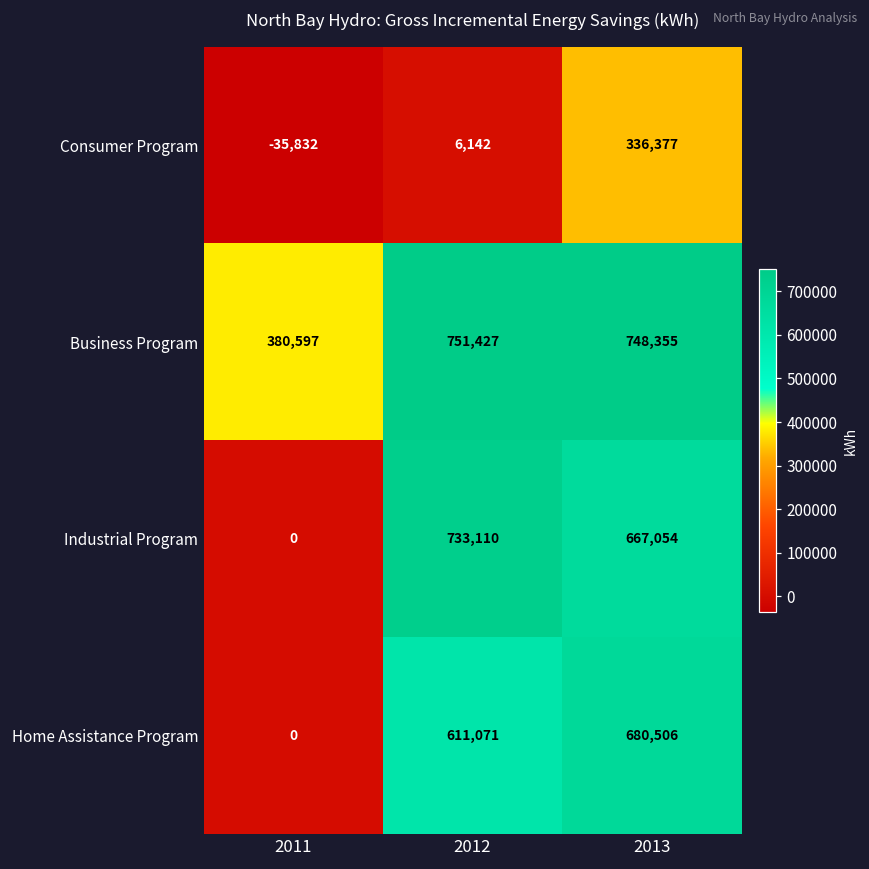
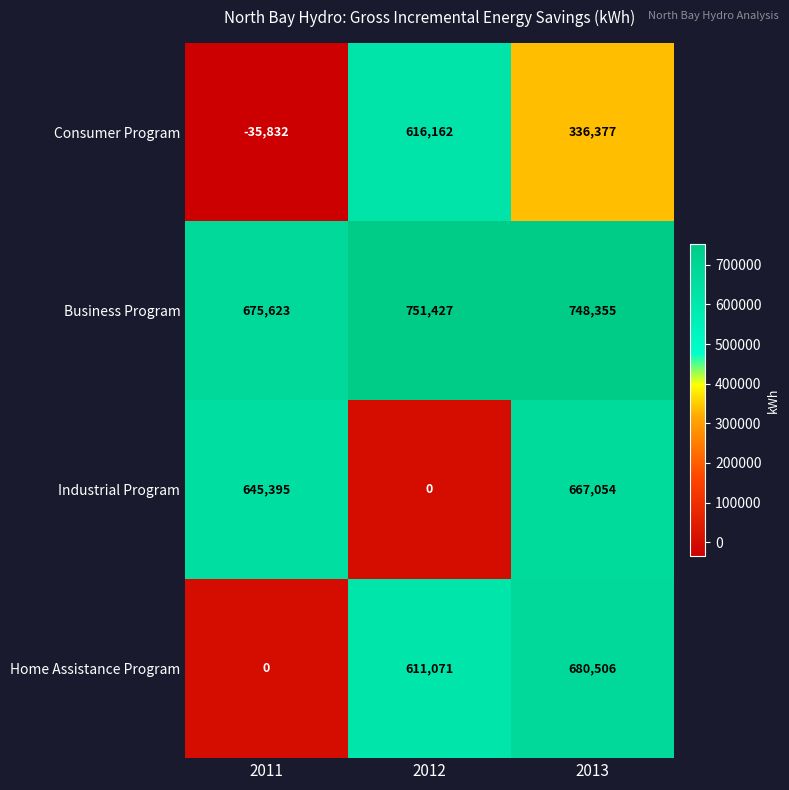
  {
    "Consumer Program": {
      "2011": "-35,832",
-     "2012": "6,142",
+     "2012": "616,162",
      "2013": "336,377"
    },
    "Business Program": {
-     "2011": "380,597",
+     "2011": "675,623",
      "2012": "751,427",
      "2013": "748,355"
    },
    "Industrial Program": {
-     "2011": "0",
-     "2012": "733,110",
+     "2011": "645,395",
+     "2012": "0",
      "2013": "667,054"
    },
    "Home Assistance Program": {
      "2011": "0",
      "2012": "611,071",
      "2013": "680,506"
    }
  }
